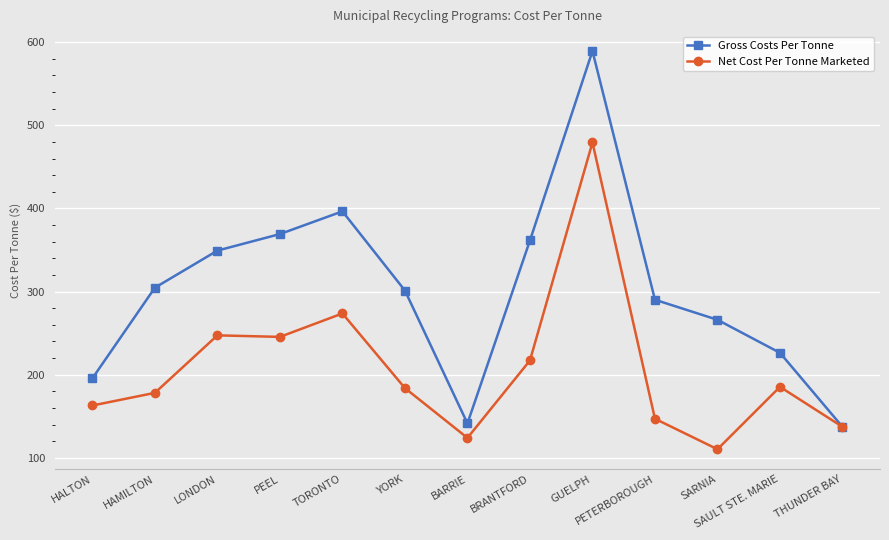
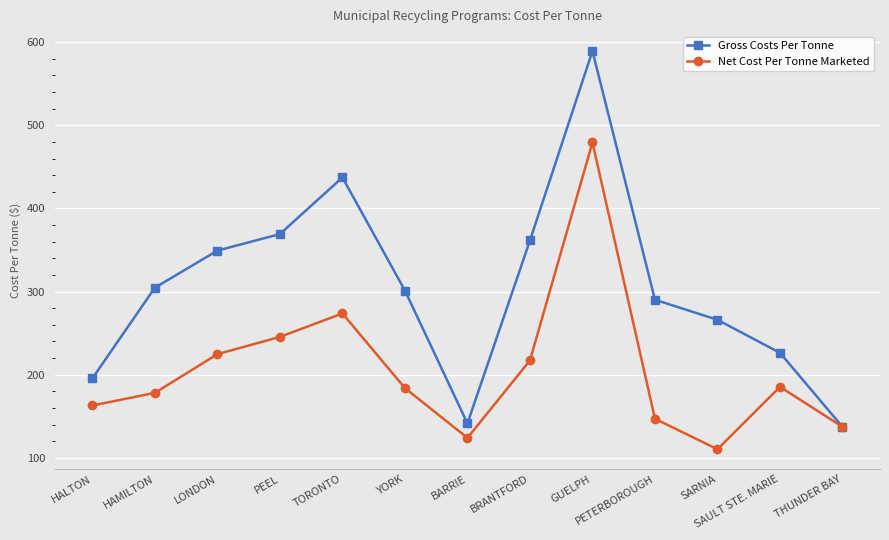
  {
    "Gross Costs Per Tonne": {
      "HALTON": 200,
      "HAMILTON": 300,
      "LONDON": 350,
      "PEEL": 370,
-     "TORONTO": 400,
+     "TORONTO": 440,
      "YORK": 300,
      "BARRIE": 140,
      "BRANTFORD": 360,
      "GUELPH": 590,
      "PETERBOROUGH": 290,
      "SARNIA": 270,
      "SAULT STE. MARIE": 230
    },
    "Net Cost Per Tonne Marketed": {
      "HALTON": 160,
      "HAMILTON": 180,
-     "LONDON": 250,
+     "LONDON": 220,
      "PEEL": 250,
      "TORONTO": 270,
      "YORK": 180,
      "BARRIE": 120,
      "BRANTFORD": 220,
      "GUELPH": 480,
      "PETERBOROUGH": 150,
      "SARNIA": 110,
      "SAULT STE. MARIE": 190
    }
  }
